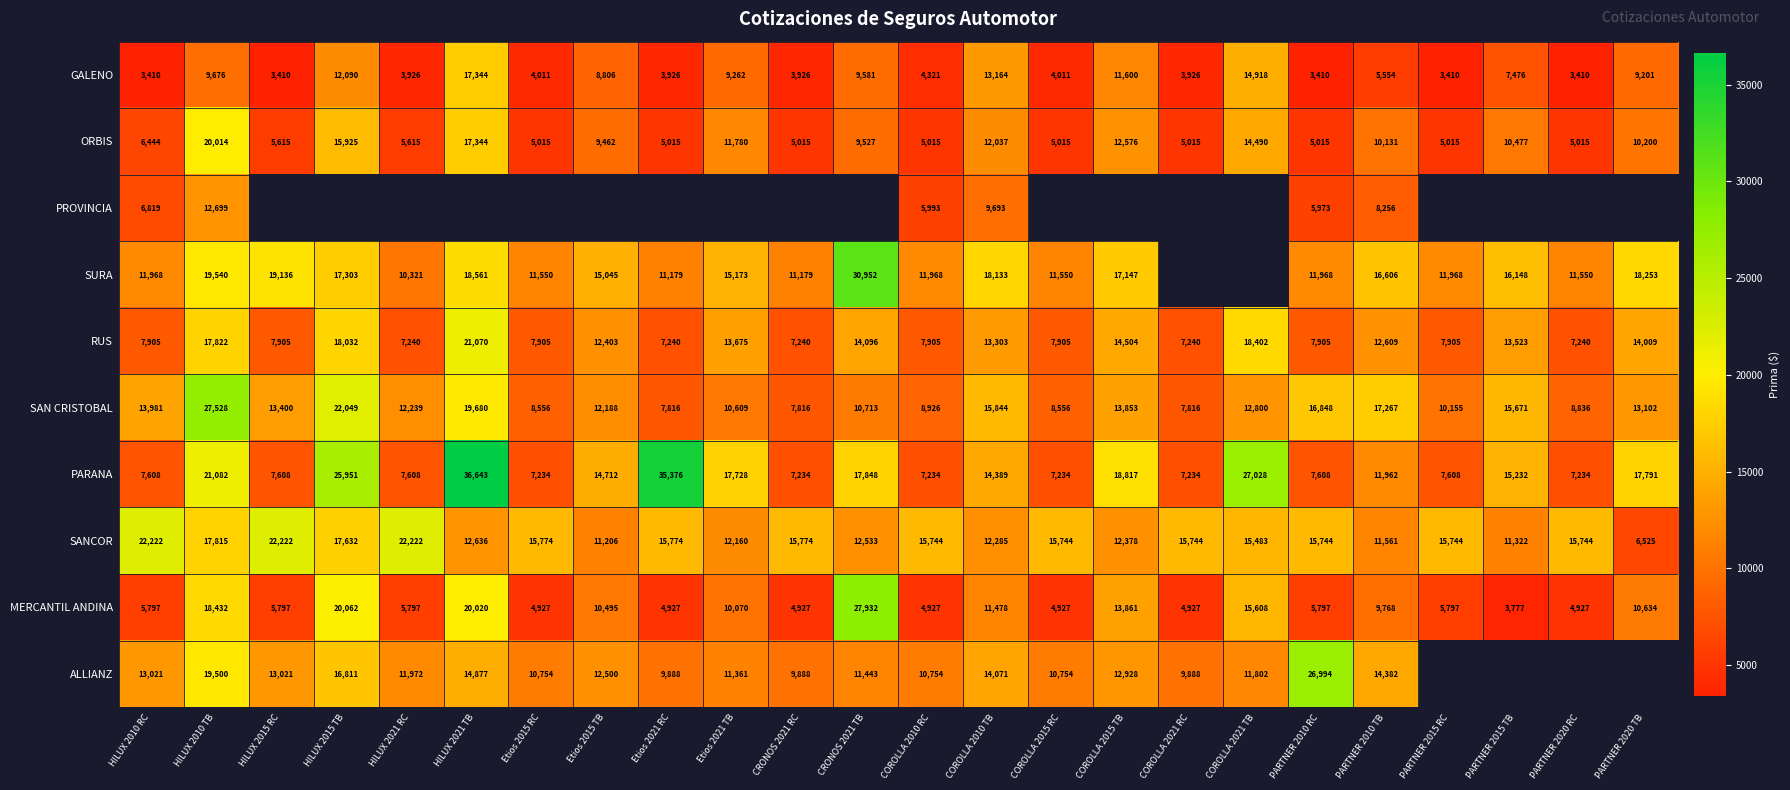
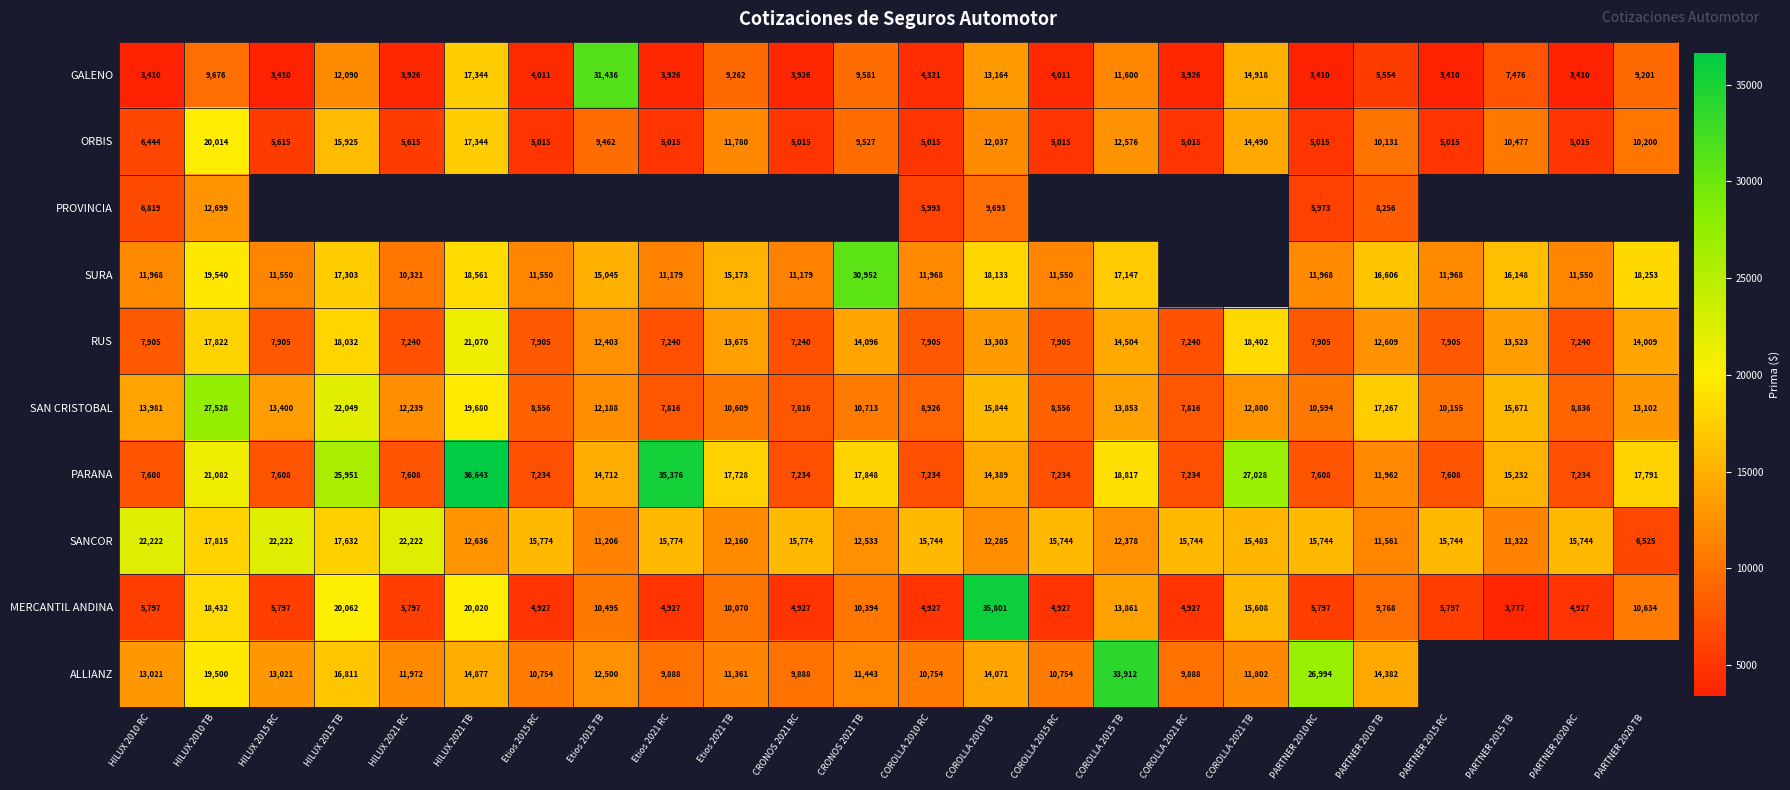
  {
    "GALENO": {
      "HILUX 2010 RC": "3,410",
      "HILUX 2010 TB": "9,676",
      "HILUX 2015 RC": "3,410",
      "HILUX 2015 TB": "12,090",
      "HILUX 2021 RC": "3,926",
      "HILUX 2021 TB": "17,344",
      "Etios 2015 RC": "4,011",
-     "Etios 2015 TB": "8,806",
+     "Etios 2015 TB": "31,436",
      "Etios 2021 RC": "3,926",
      "Etios 2021 TB": "9,262",
      "CRONOS 2021 RC": "3,926",
      "CRONOS 2021 TB": "9,581",
      "COROLLA 2010 RC": "4,321",
      "COROLLA 2010 TB": "13,164",
      "COROLLA 2015 RC": "4,011",
      "COROLLA 2015 TB": "11,600",
      "COROLLA 2021 RC": "3,926",
      "COROLLA 2021 TB": "14,918",
      "PARTNER 2010 RC": "3,410",
      "PARTNER 2010 TB": "5,554",
      "PARTNER 2015 RC": "3,410",
      "PARTNER 2015 TB": "7,476",
      "PARTNER 2020 RC": "3,410",
      "PARTNER 2020 TB": "9,201"
    },
    "SURA": {
      "HILUX 2010 RC": "11,968",
      "HILUX 2010 TB": "19,540",
-     "HILUX 2015 RC": "19,136",
+     "HILUX 2015 RC": "11,550",
      "HILUX 2015 TB": "17,303",
      "HILUX 2021 RC": "10,321",
      "HILUX 2021 TB": "18,561",
      "Etios 2015 RC": "11,550",
      "Etios 2015 TB": "15,045",
      "Etios 2021 RC": "11,179",
      "Etios 2021 TB": "15,173",
      "CRONOS 2021 RC": "11,179",
      "CRONOS 2021 TB": "30,952",
      "COROLLA 2010 RC": "11,968",
      "COROLLA 2010 TB": "18,133",
      "COROLLA 2015 RC": "11,550",
      "COROLLA 2015 TB": "17,147",
      "PARTNER 2010 RC": "11,968",
      "PARTNER 2010 TB": "16,606",
      "PARTNER 2015 RC": "11,968",
      "PARTNER 2015 TB": "16,148",
      "PARTNER 2020 RC": "11,550",
      "PARTNER 2020 TB": "18,253"
    },
    "SAN CRISTOBAL": {
      "HILUX 2010 RC": "13,981",
      "HILUX 2010 TB": "27,528",
      "HILUX 2015 RC": "13,400",
      "HILUX 2015 TB": "22,049",
      "HILUX 2021 RC": "12,239",
      "HILUX 2021 TB": "19,680",
      "Etios 2015 RC": "8,556",
      "Etios 2015 TB": "12,188",
      "Etios 2021 RC": "7,816",
      "Etios 2021 TB": "10,609",
      "CRONOS 2021 RC": "7,816",
      "CRONOS 2021 TB": "10,713",
      "COROLLA 2010 RC": "8,926",
      "COROLLA 2010 TB": "15,844",
      "COROLLA 2015 RC": "8,556",
      "COROLLA 2015 TB": "13,853",
      "COROLLA 2021 RC": "7,816",
      "COROLLA 2021 TB": "12,800",
-     "PARTNER 2010 RC": "16,848",
+     "PARTNER 2010 RC": "10,594",
      "PARTNER 2010 TB": "17,267",
      "PARTNER 2015 RC": "10,155",
      "PARTNER 2015 TB": "15,671",
      "PARTNER 2020 RC": "8,836",
      "PARTNER 2020 TB": "13,102"
    },
    "MERCANTIL ANDINA": {
      "HILUX 2010 RC": "5,797",
      "HILUX 2010 TB": "18,432",
      "HILUX 2015 RC": "5,797",
      "HILUX 2015 TB": "20,062",
      "HILUX 2021 RC": "5,797",
      "HILUX 2021 TB": "20,020",
      "Etios 2015 RC": "4,927",
      "Etios 2015 TB": "10,495",
      "Etios 2021 RC": "4,927",
      "Etios 2021 TB": "10,070",
      "CRONOS 2021 RC": "4,927",
-     "CRONOS 2021 TB": "27,932",
+     "CRONOS 2021 TB": "10,394",
      "COROLLA 2010 RC": "4,927",
-     "COROLLA 2010 TB": "11,478",
+     "COROLLA 2010 TB": "35,801",
      "COROLLA 2015 RC": "4,927",
      "COROLLA 2015 TB": "13,861",
      "COROLLA 2021 RC": "4,927",
      "COROLLA 2021 TB": "15,608",
      "PARTNER 2010 RC": "5,797",
      "PARTNER 2010 TB": "9,768",
      "PARTNER 2015 RC": "5,797",
      "PARTNER 2015 TB": "3,777",
      "PARTNER 2020 RC": "4,927",
      "PARTNER 2020 TB": "10,634"
    },
    "ALLIANZ": {
      "HILUX 2010 RC": "13,021",
      "HILUX 2010 TB": "19,500",
      "HILUX 2015 RC": "13,021",
      "HILUX 2015 TB": "16,811",
      "HILUX 2021 RC": "11,972",
      "HILUX 2021 TB": "14,877",
      "Etios 2015 RC": "10,754",
      "Etios 2015 TB": "12,500",
      "Etios 2021 RC": "9,888",
      "Etios 2021 TB": "11,361",
      "CRONOS 2021 RC": "9,888",
      "CRONOS 2021 TB": "11,443",
      "COROLLA 2010 RC": "10,754",
      "COROLLA 2010 TB": "14,071",
      "COROLLA 2015 RC": "10,754",
-     "COROLLA 2015 TB": "12,928",
+     "COROLLA 2015 TB": "33,912",
      "COROLLA 2021 RC": "9,888",
      "COROLLA 2021 TB": "11,802",
      "PARTNER 2010 RC": "26,994",
      "PARTNER 2010 TB": "14,382"
    }
  }
